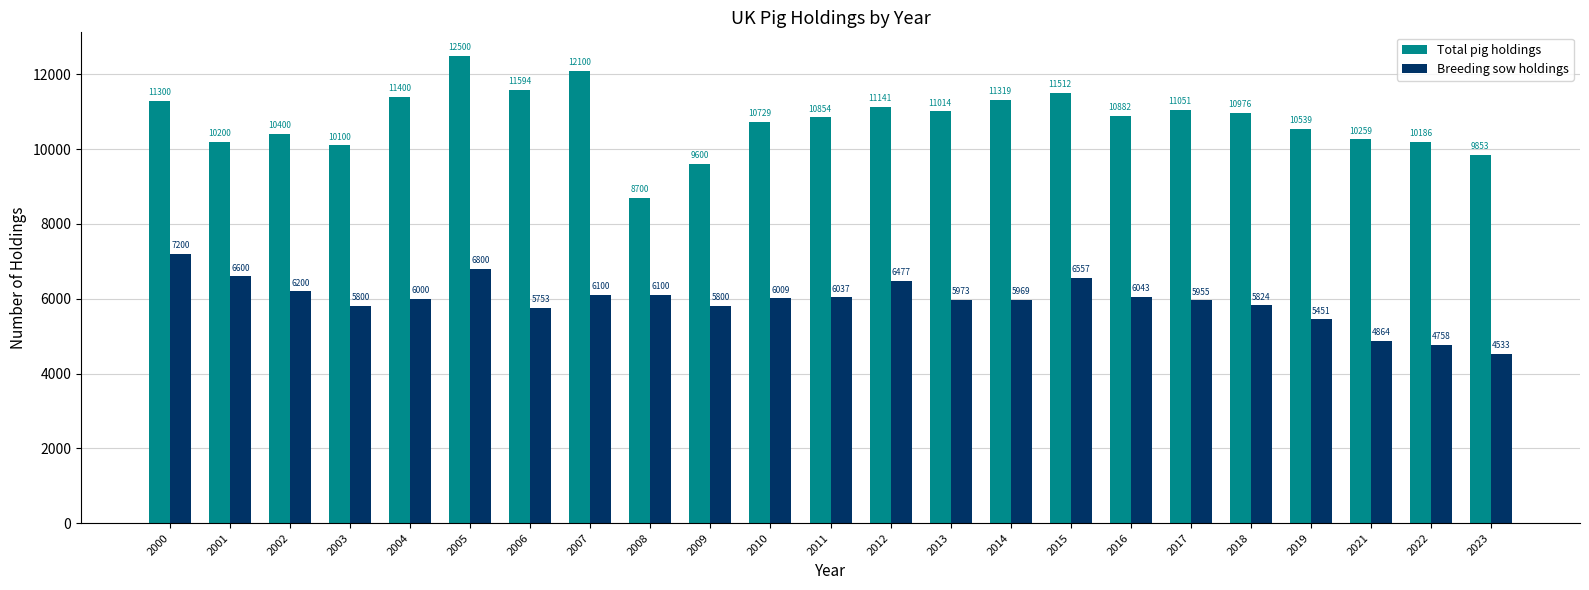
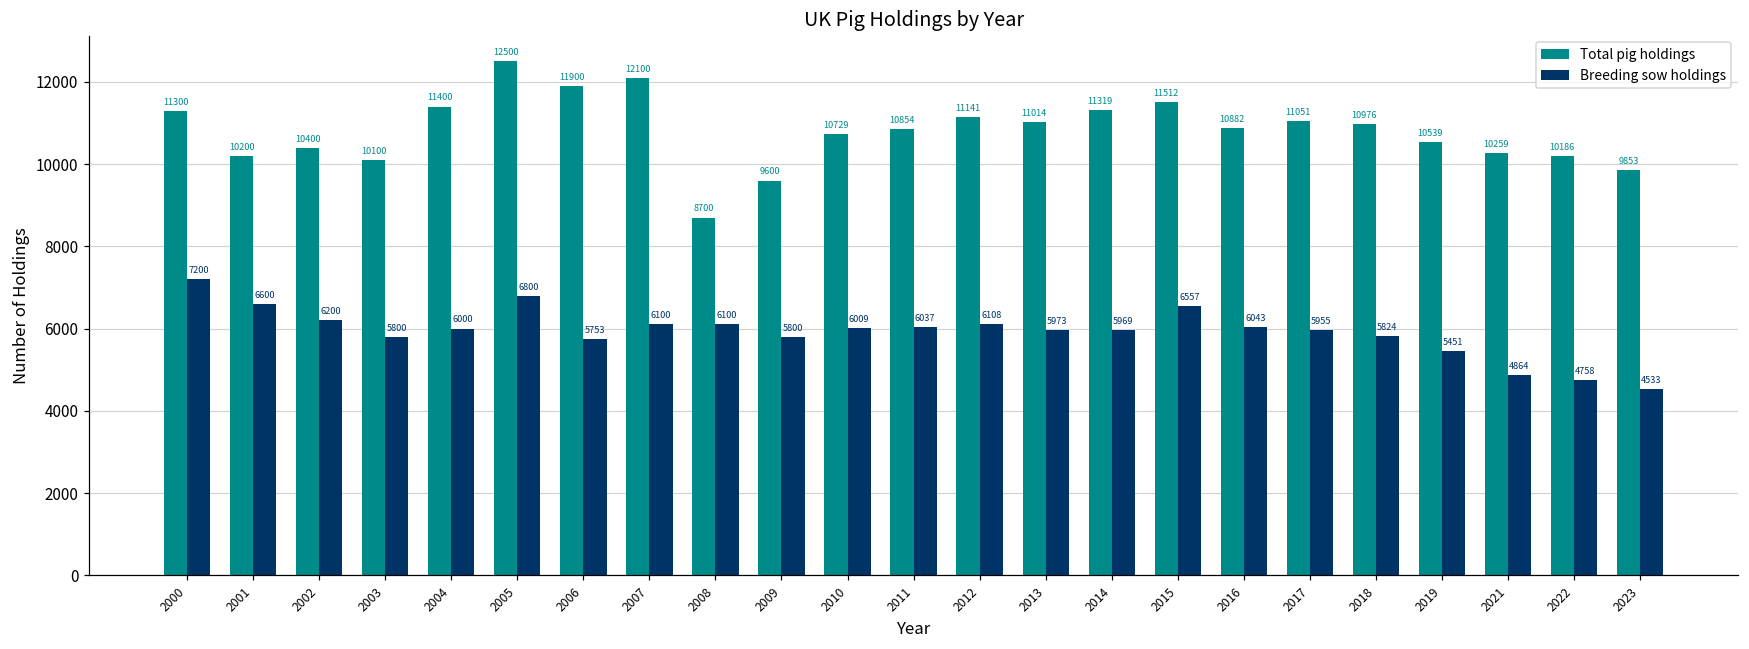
  {
    "Total pig holdings": {
      "2000": 11300,
      "2001": 10200,
      "2002": 10400,
      "2003": 10100,
      "2004": 11400,
      "2005": 12500,
-     "2006": 11594,
+     "2006": 11900,
      "2007": 12100,
      "2008": 8700,
      "2009": 9600,
      "2010": 10729,
      "2011": 10854,
      "2012": 11141,
      "2013": 11014,
      "2014": 11319,
      "2015": 11512,
      "2016": 10882,
      "2017": 11051,
      "2018": 10976,
      "2019": 10539,
      "2021": 10259,
      "2022": 10186,
      "2023": 9853
    },
    "Breeding sow holdings": {
      "2000": 7200,
      "2001": 6600,
      "2002": 6200,
      "2003": 5800,
      "2004": 6000,
      "2005": 6800,
      "2006": 5753,
      "2007": 6100,
      "2008": 6100,
      "2009": 5800,
      "2010": 6009,
      "2011": 6037,
-     "2012": 6477,
+     "2012": 6108,
      "2013": 5973,
      "2014": 5969,
      "2015": 6557,
      "2016": 6043,
      "2017": 5955,
      "2018": 5824,
      "2019": 5451,
      "2021": 4864,
      "2022": 4758,
      "2023": 4533
    }
  }
